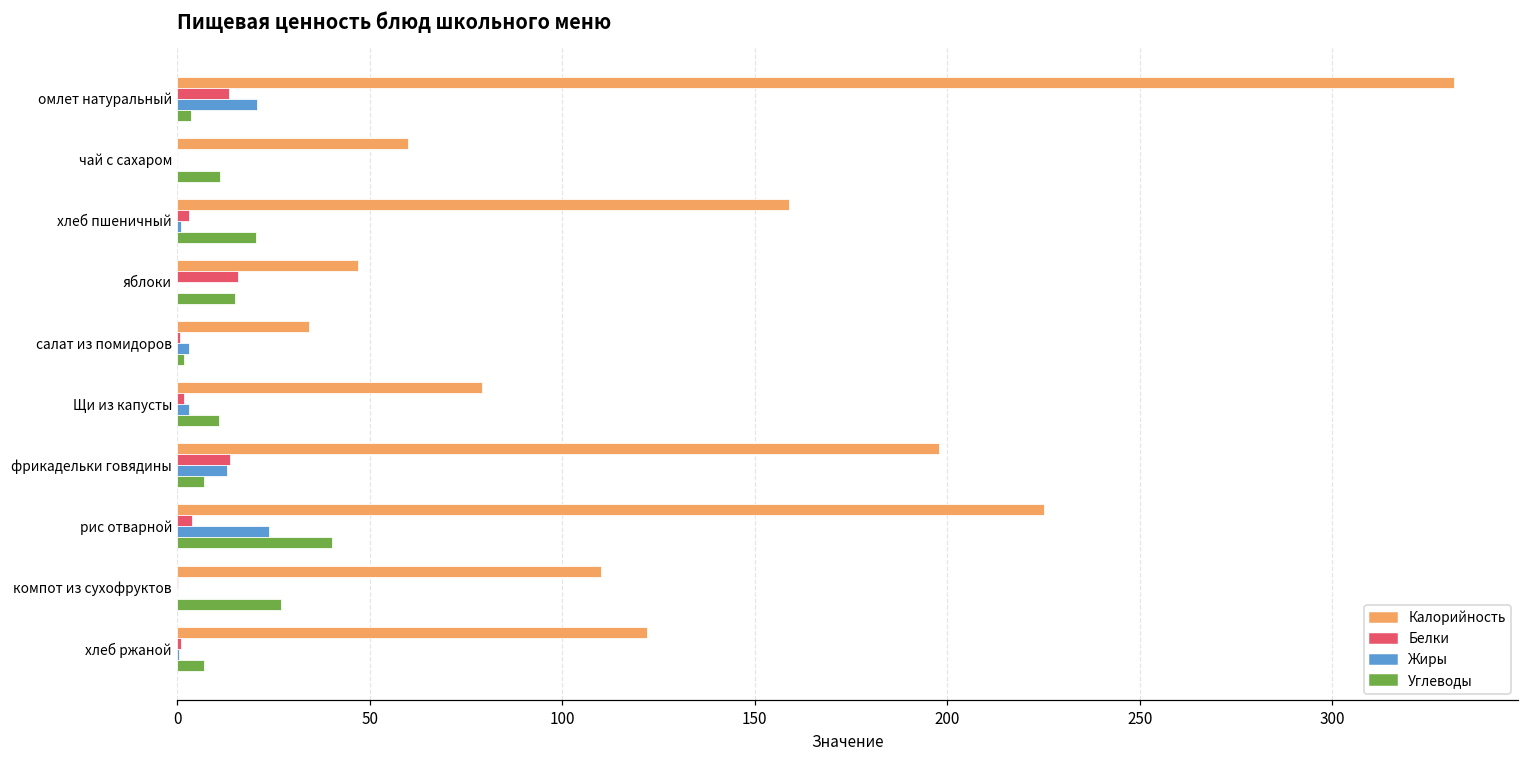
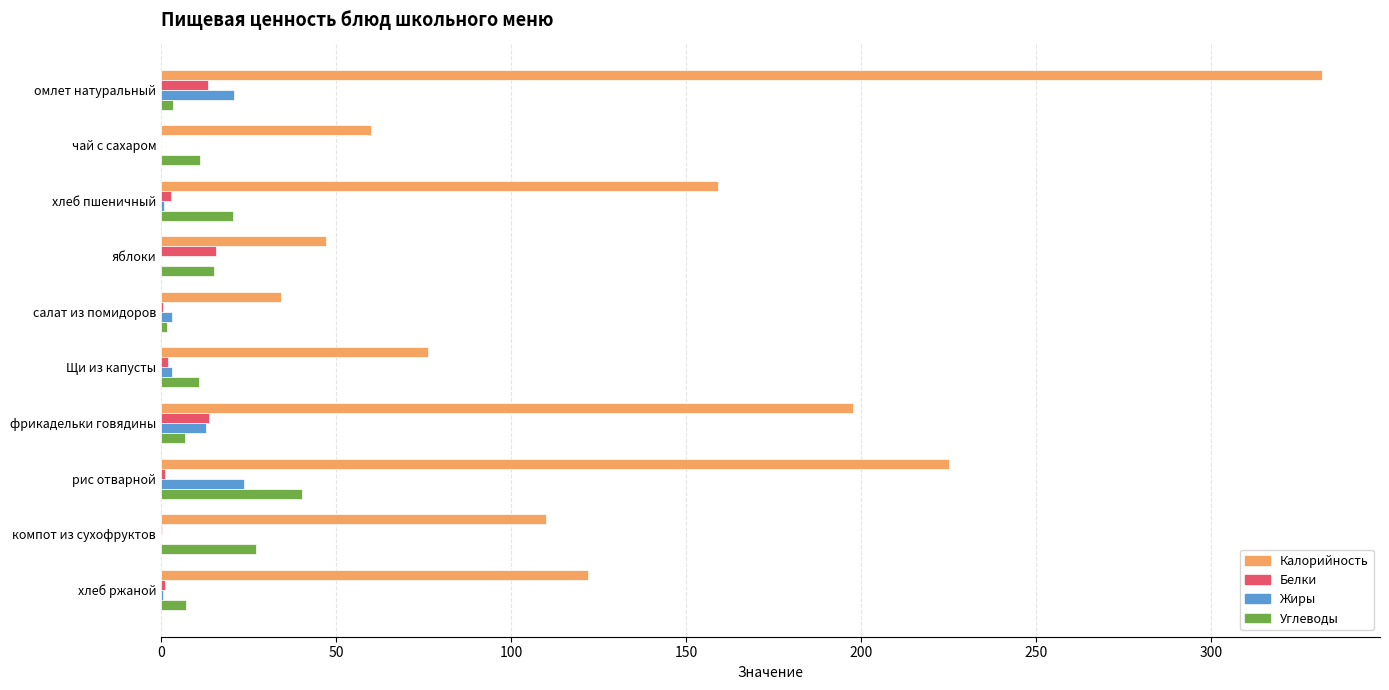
  {
    "Калорийность": {
      "омлет натуральный": 332,
      "чай с сахаром": 60,
      "хлеб пшеничный": 159,
      "яблоки": 47,
      "салат из помидоров": 34,
-     "Щи из капусты": 79,
+     "Щи из капусты": 76,
      "фрикадельки говядины": 198,
      "рис отварной": 225,
      "компот из сухофруктов": 110,
      "хлеб ржаной": 122
    },
    "Белки": {
      "омлет натуральный": 13,
      "хлеб пшеничный": 3,
      "яблоки": 16,
      "Щи из капусты": 2,
      "фрикадельки говядины": 14,
-     "рис отварной": 4,
+     "рис отварной": 1,
      "хлеб ржаной": 1
    },
    "Жиры": {
      "омлет натуральный": 21,
      "чай с сахаром": 0,
      "хлеб пшеничный": 1,
      "яблоки": 0,
      "салат из помидоров": 3,
      "Щи из капусты": 3,
      "фрикадельки говядины": 13,
      "рис отварной": 24,
      "компот из сухофруктов": 0
    },
    "Углеводы": {
      "омлет натуральный": 4,
      "чай с сахаром": 11,
      "хлеб пшеничный": 21,
      "яблоки": 15,
      "салат из помидоров": 2,
      "Щи из капусты": 11,
      "фрикадельки говядины": 7,
      "рис отварной": 40,
      "компот из сухофруктов": 27,
      "хлеб ржаной": 7
    }
  }
